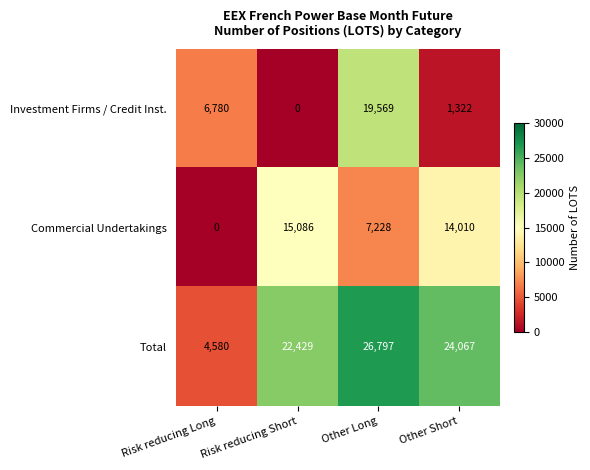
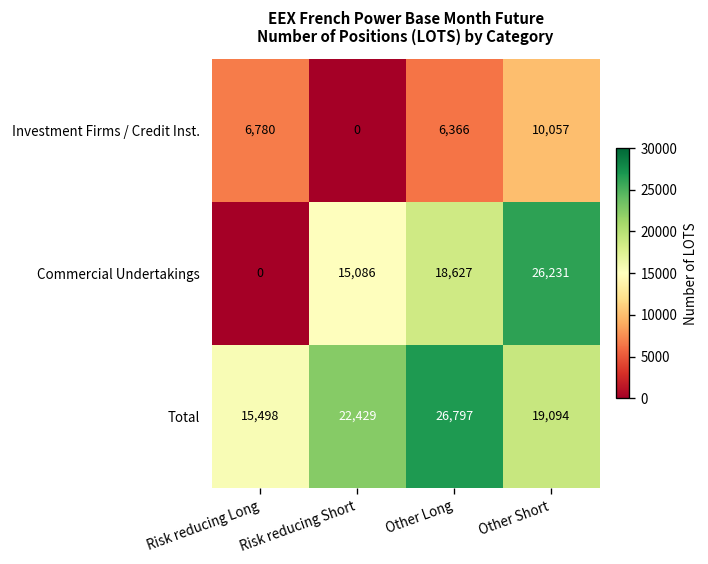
  {
    "Investment Firms / Credit Inst.": {
      "Risk reducing Long": "6,780",
      "Risk reducing Short": "0",
-     "Other Long": "19,569",
-     "Other Short": "1,322"
+     "Other Long": "6,366",
+     "Other Short": "10,057"
    },
    "Commercial Undertakings": {
      "Risk reducing Long": "0",
      "Risk reducing Short": "15,086",
-     "Other Long": "7,228",
-     "Other Short": "14,010"
+     "Other Long": "18,627",
+     "Other Short": "26,231"
    },
    "Total": {
-     "Risk reducing Long": "4,580",
+     "Risk reducing Long": "15,498",
      "Risk reducing Short": "22,429",
      "Other Long": "26,797",
-     "Other Short": "24,067"
+     "Other Short": "19,094"
    }
  }
